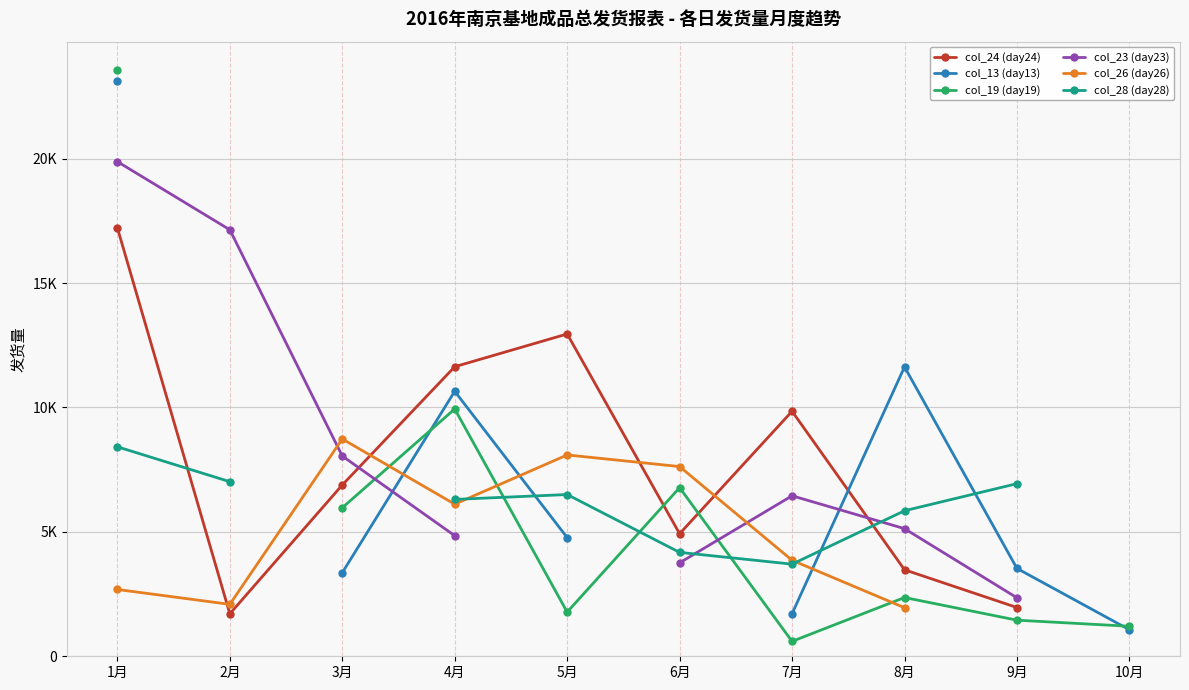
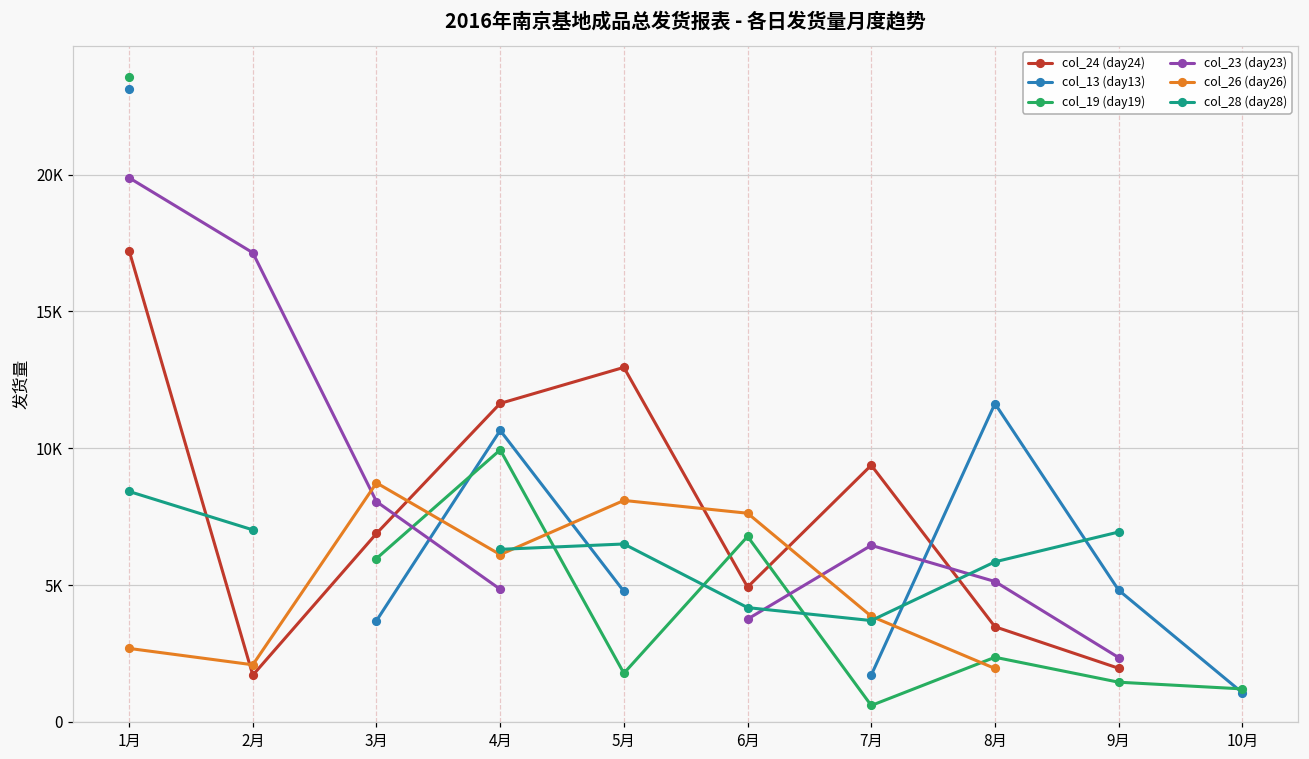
  {
    "col_24 (day24)": {
      "1月": 17200,
      "2月": 1700,
      "3月": 6900,
      "4月": 11600,
      "5月": 13000,
      "6月": 4900,
-     "7月": 9800,
+     "7月": 9400,
      "8月": 3500,
      "9月": 2000
    },
    "col_13 (day13)": {
      "1月": 23100,
-     "3月": 3400,
+     "3月": 3700,
      "4月": 10700,
      "5月": 4800,
      "7月": 1700,
      "8月": 11600,
-     "9月": 3500,
+     "9月": 4800,
      "10月": 1100
    },
    "col_23 (day23)": {
      "1月": 19900,
      "2月": 17100,
      "3月": 8000,
      "4月": 4800,
      "6月": 3800,
      "7月": 6500,
      "8月": 5100,
      "9月": 2400
    },
    "col_26 (day26)": {
      "1月": 2700,
      "2月": 2100,
      "3月": 8700,
      "4月": 6100,
      "5月": 8100,
      "6月": 7600,
      "7月": 3900,
      "8月": 2000
    }
  }
